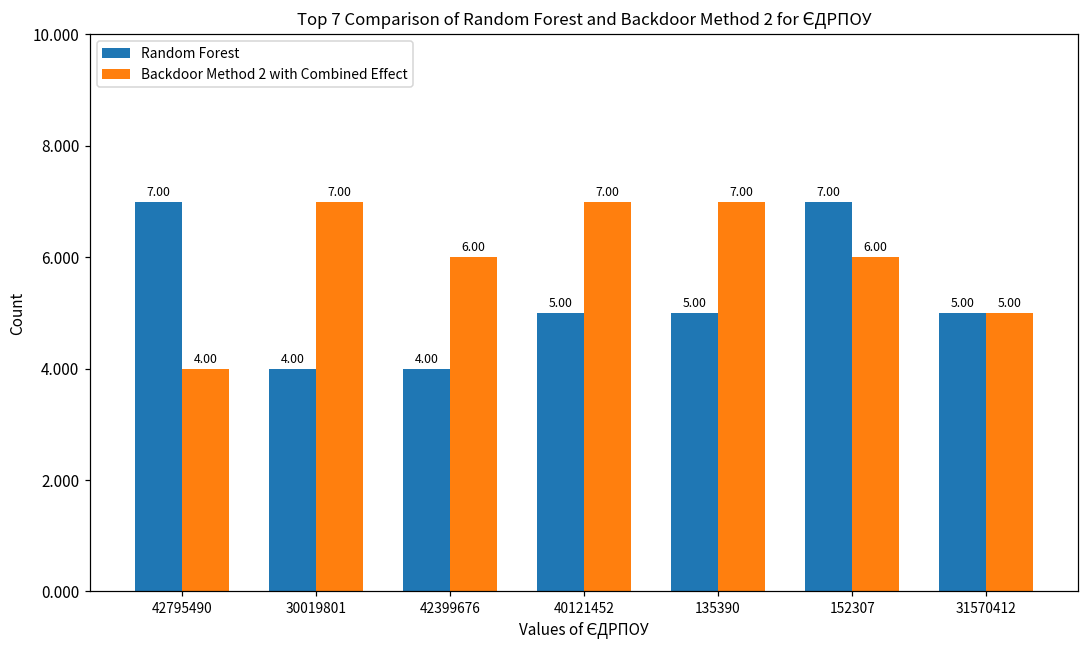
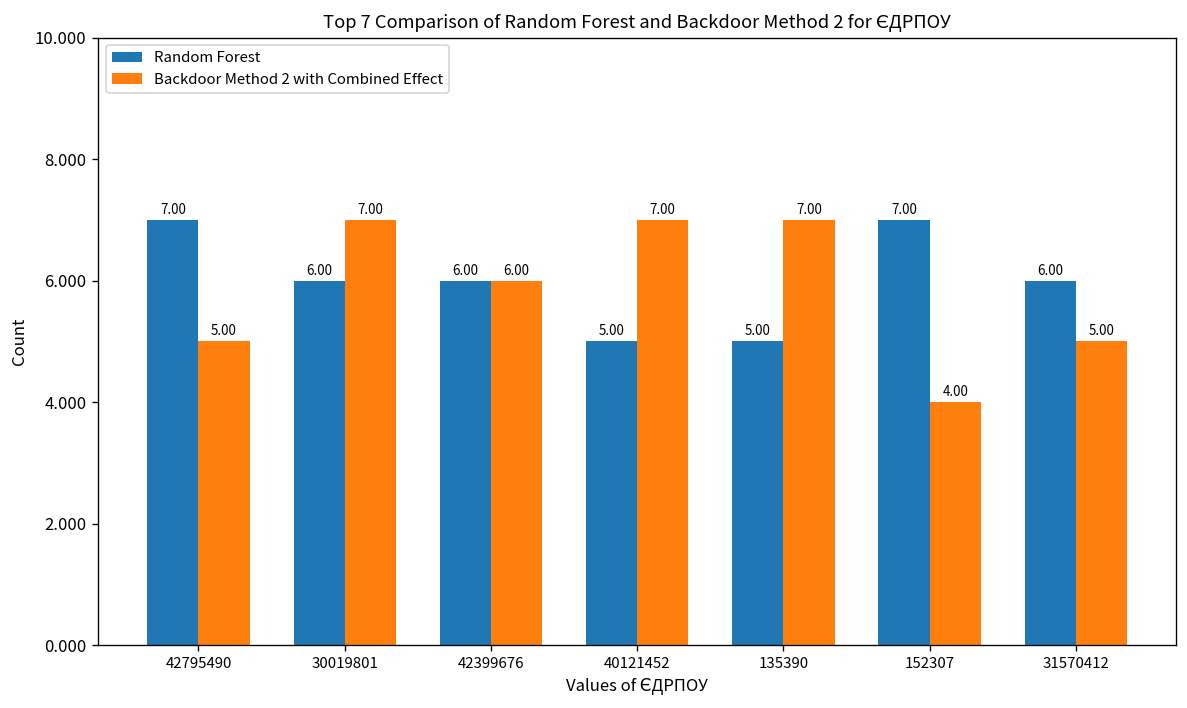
  {
    "Random Forest": {
      "42795490": 7.00,
-     "30019801": 4.00,
-     "42399676": 4.00,
+     "30019801": 6.00,
+     "42399676": 6.00,
      "40121452": 5.00,
      "135390": 5.00,
      "152307": 7.00,
-     "31570412": 5.00
+     "31570412": 6.00
    },
    "Backdoor Method 2 with Combined Effect": {
-     "42795490": 4.00,
+     "42795490": 5.00,
      "30019801": 7.00,
      "42399676": 6.00,
      "40121452": 7.00,
      "135390": 7.00,
-     "152307": 6.00,
+     "152307": 4.00,
      "31570412": 5.00
    }
  }
